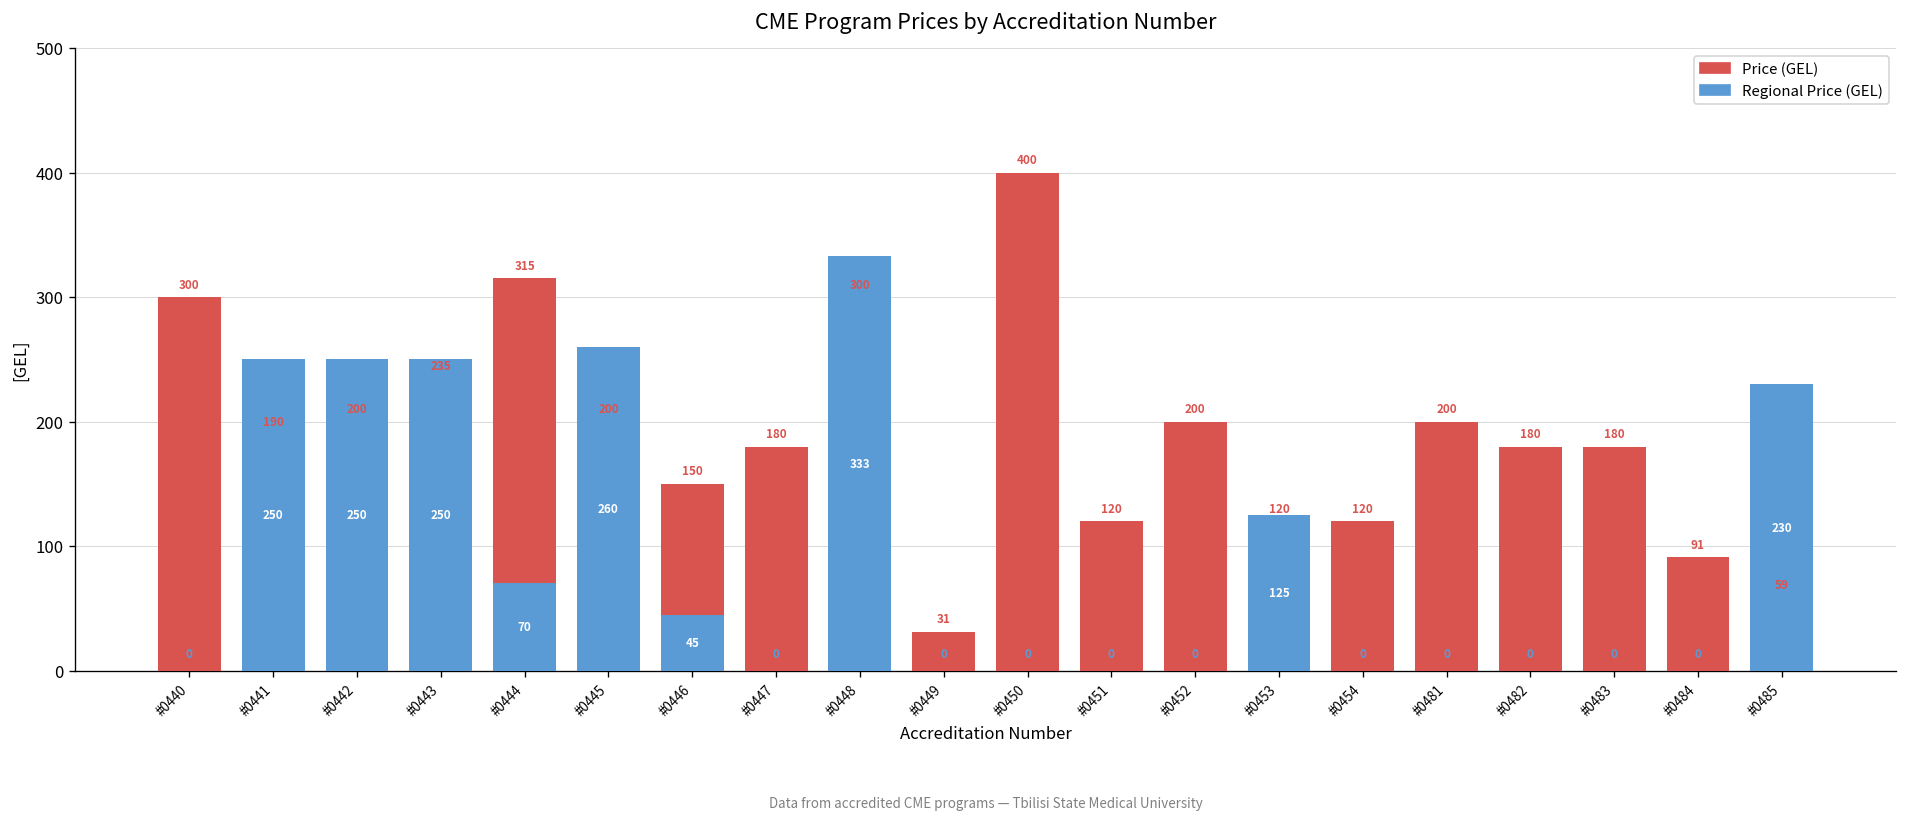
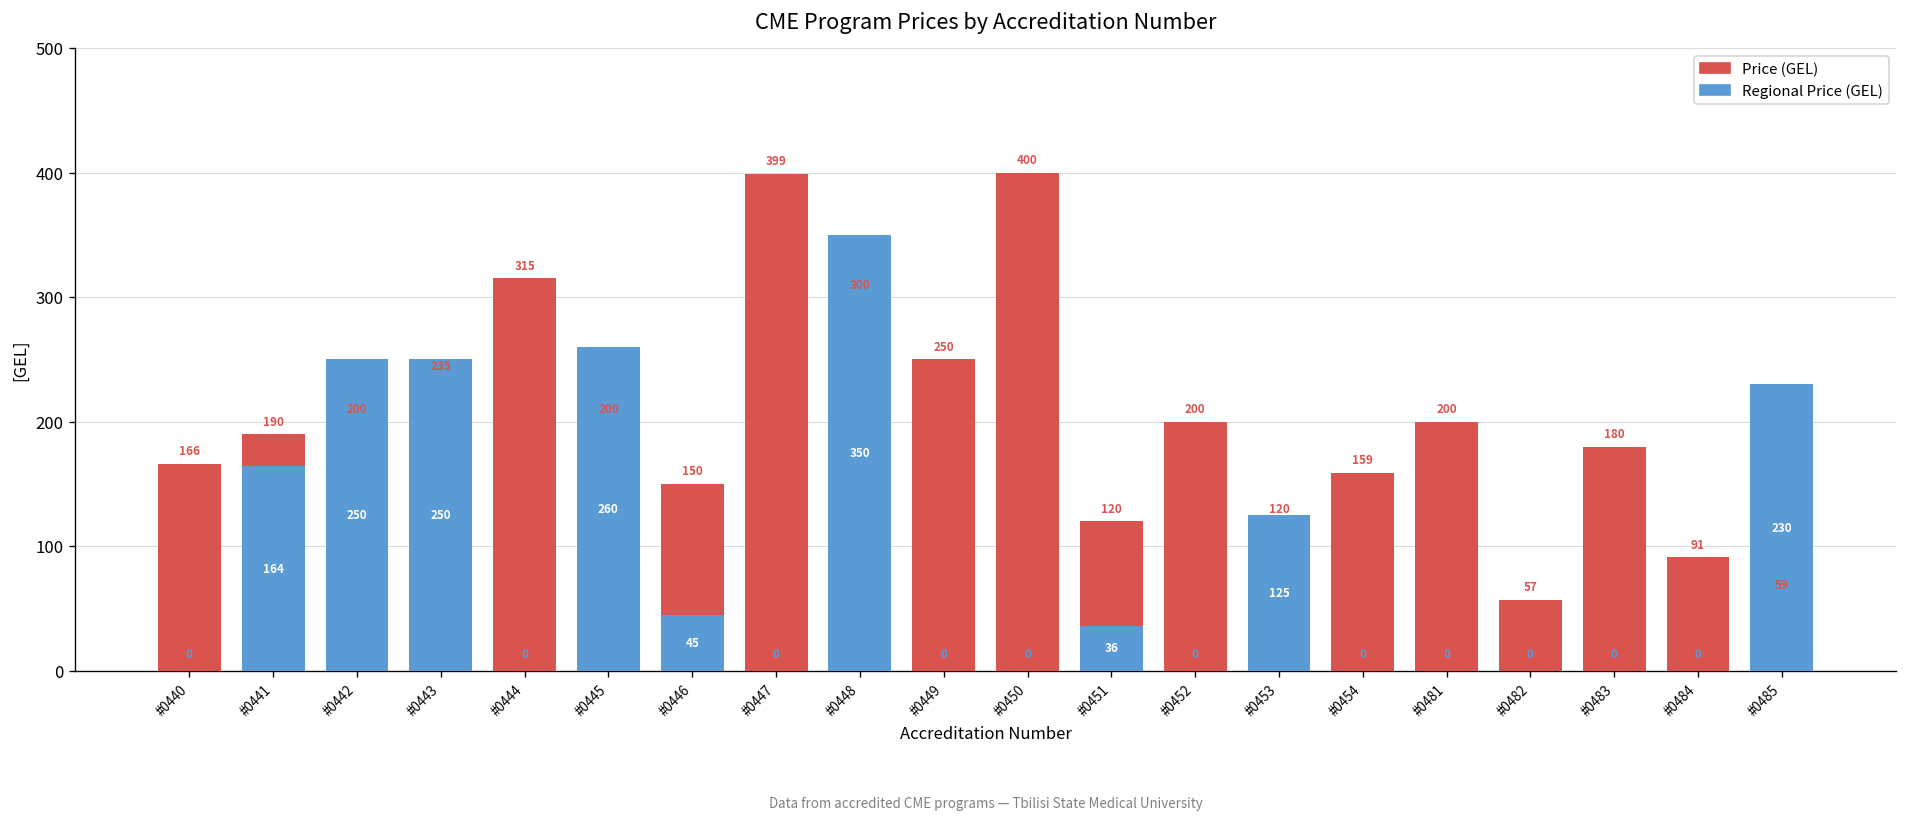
  {
    "Price (GEL)": {
-     "#0440": 300,
+     "#0440": 166,
      "#0444": 315,
      "#0446": 150,
-     "#0447": 180,
-     "#0449": 31,
+     "#0447": 399,
+     "#0449": 250,
      "#0450": 400,
      "#0451": 120,
      "#0452": 200,
-     "#0454": 120,
+     "#0454": 159,
      "#0481": 200,
-     "#0482": 180,
+     "#0482": 57,
      "#0483": 180,
      "#0484": 91
    },
    "Regional Price (GEL)": {
      "#0440": 0,
-     "#0441": 250,
-     "#0444": 70,
+     "#0441": 164,
+     "#0444": 0,
      "#0447": 0,
-     "#0448": 333,
+     "#0448": 350,
      "#0449": 0,
      "#0450": 0,
-     "#0451": 0,
+     "#0451": 36,
      "#0452": 0,
      "#0454": 0,
      "#0481": 0,
      "#0482": 0,
      "#0483": 0,
      "#0484": 0,
      "#0485": 230
    }
  }
